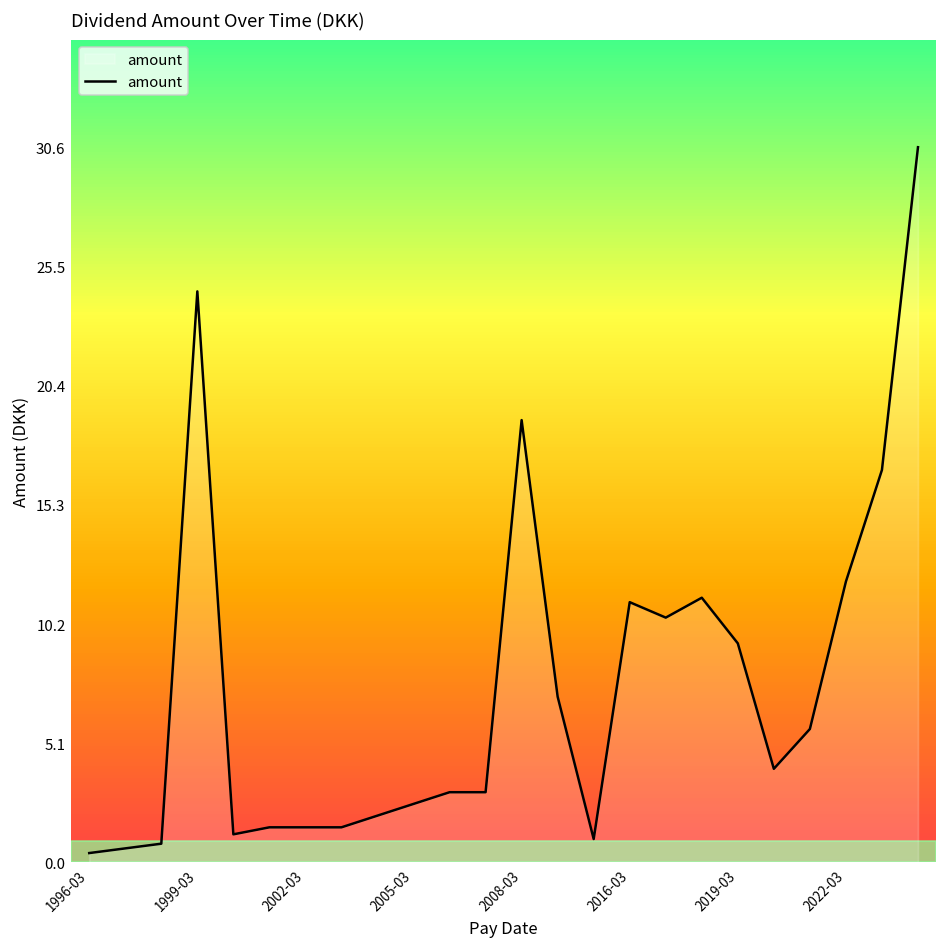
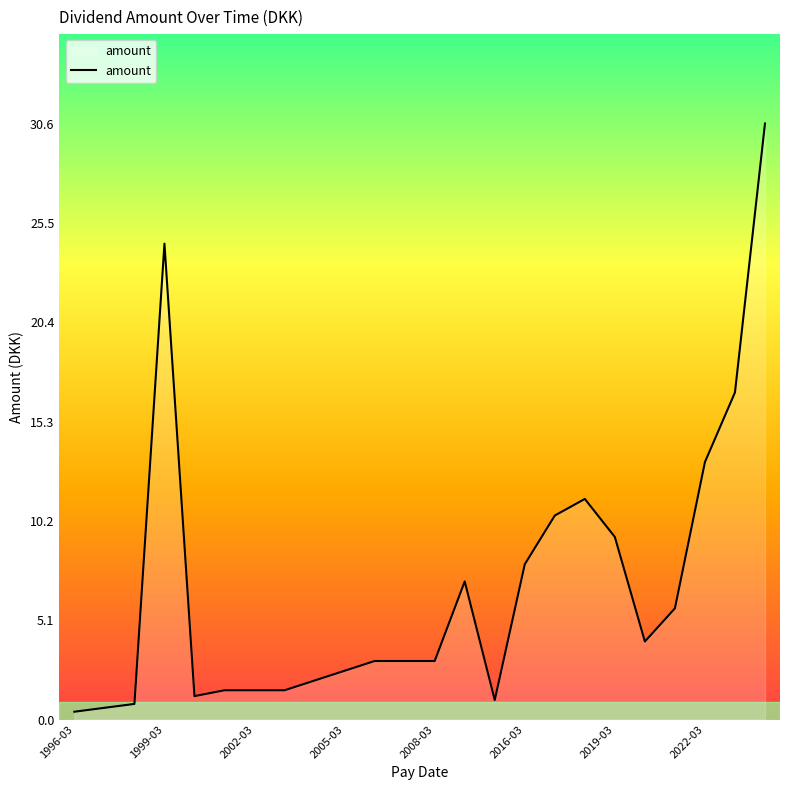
  {
    "1999-03": 24.4,
    "2002-03": 1.5,
    "2005-03": 2.5,
-   "2008-03": 18.9,
-   "2016-03": 11.1,
+   "2008-03": 3.0,
+   "2016-03": 8.0,
    "2019-03": 9.4,
-   "2022-03": 12.0
+   "2022-03": 13.2
  }
